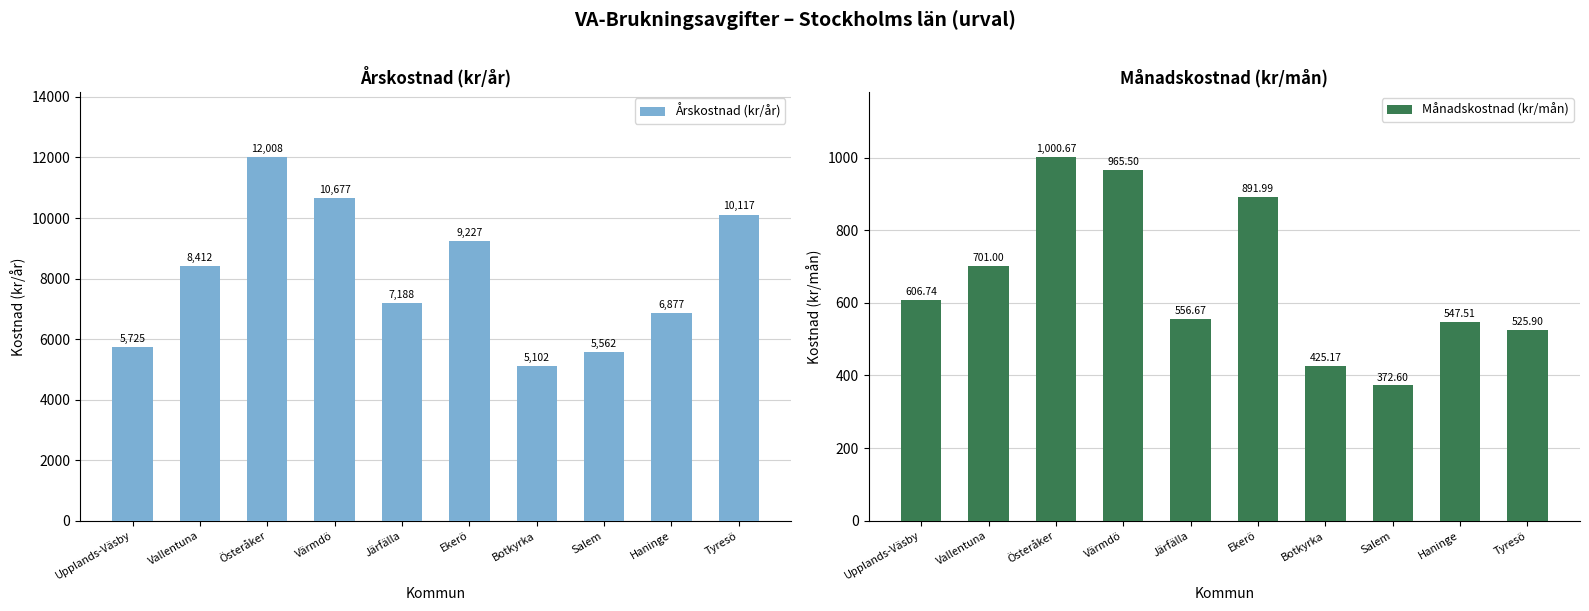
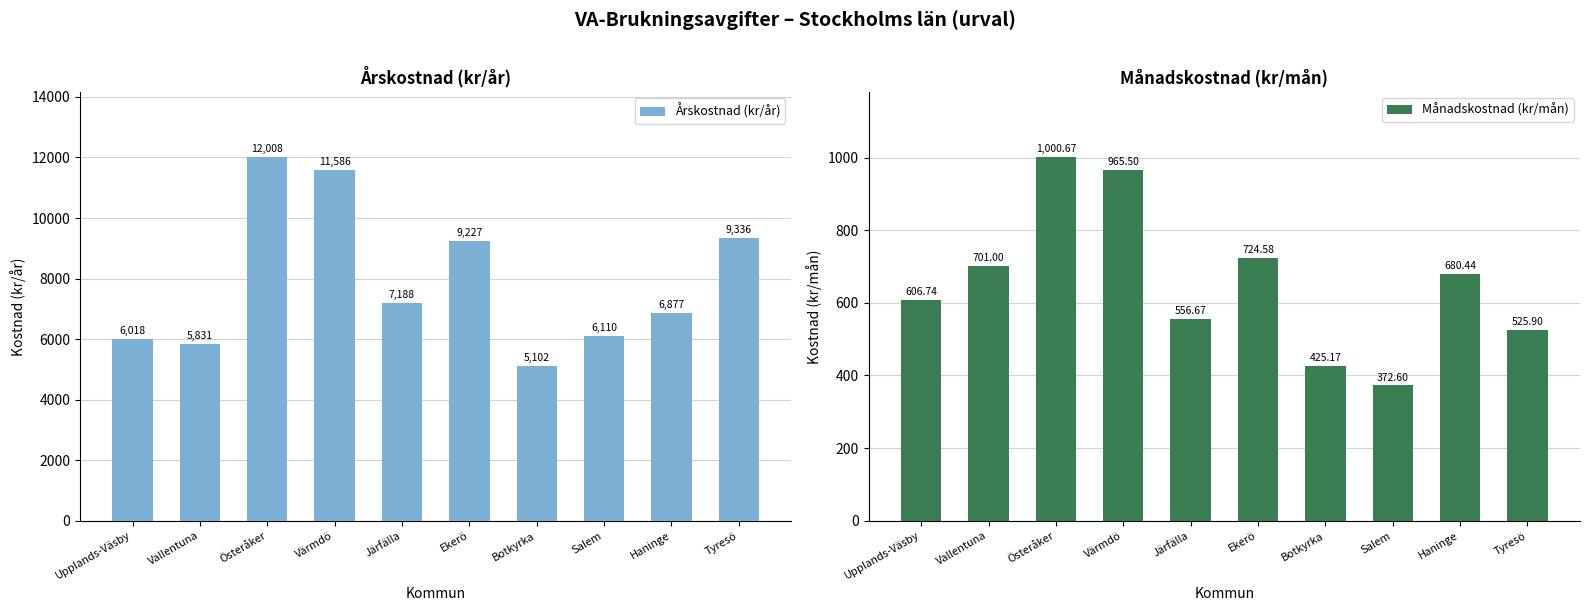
  {
    "Årskostnad (kr/år)": {
-     "Upplands-Väsby": "5,725",
-     "Vallentuna": "8,412",
+     "Upplands-Väsby": "6,018",
+     "Vallentuna": "5,831",
      "Österåker": "12,008",
-     "Värmdö": "10,677",
+     "Värmdö": "11,586",
      "Järfälla": "7,188",
      "Ekerö": "9,227",
      "Botkyrka": "5,102",
-     "Salem": "5,562",
+     "Salem": "6,110",
      "Haninge": "6,877",
-     "Tyresö": "10,117"
+     "Tyresö": "9,336"
    },
    "Månadskostnad (kr/mån)": {
      "Upplands-Väsby": "606.74",
      "Vallentuna": "701.00",
      "Österåker": "1,000.67",
      "Värmdö": "965.50",
      "Järfälla": "556.67",
-     "Ekerö": "891.99",
+     "Ekerö": "724.58",
      "Botkyrka": "425.17",
      "Salem": "372.60",
-     "Haninge": "547.51",
+     "Haninge": "680.44",
      "Tyresö": "525.90"
    }
  }
